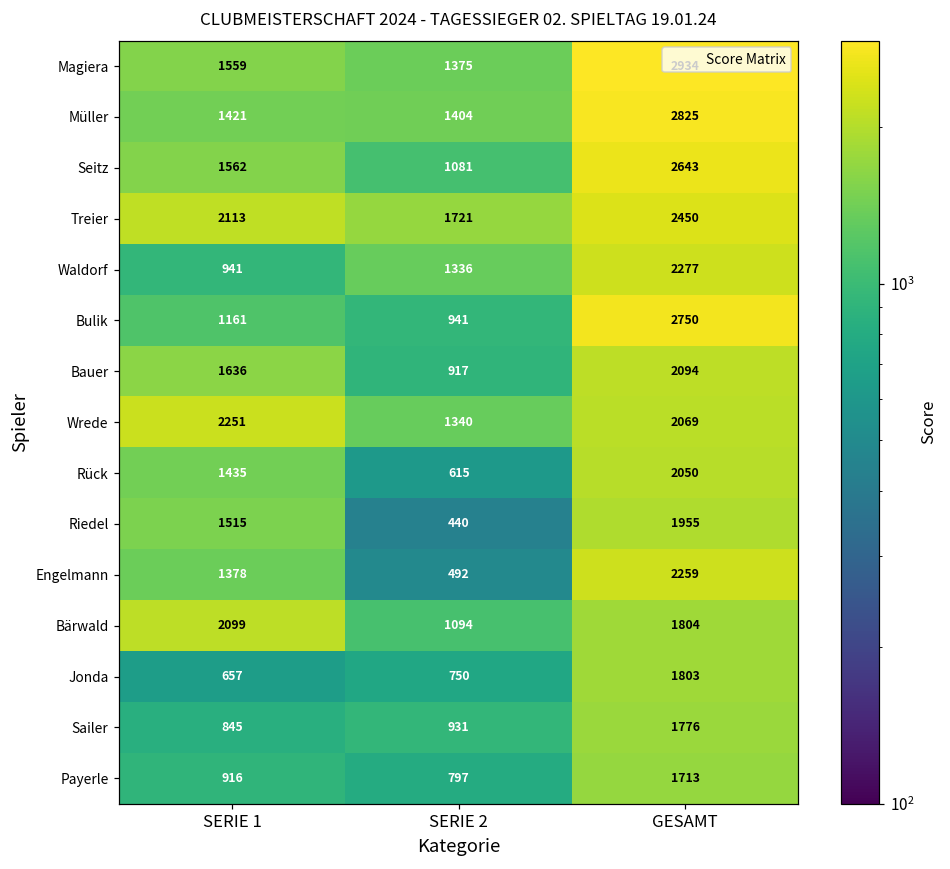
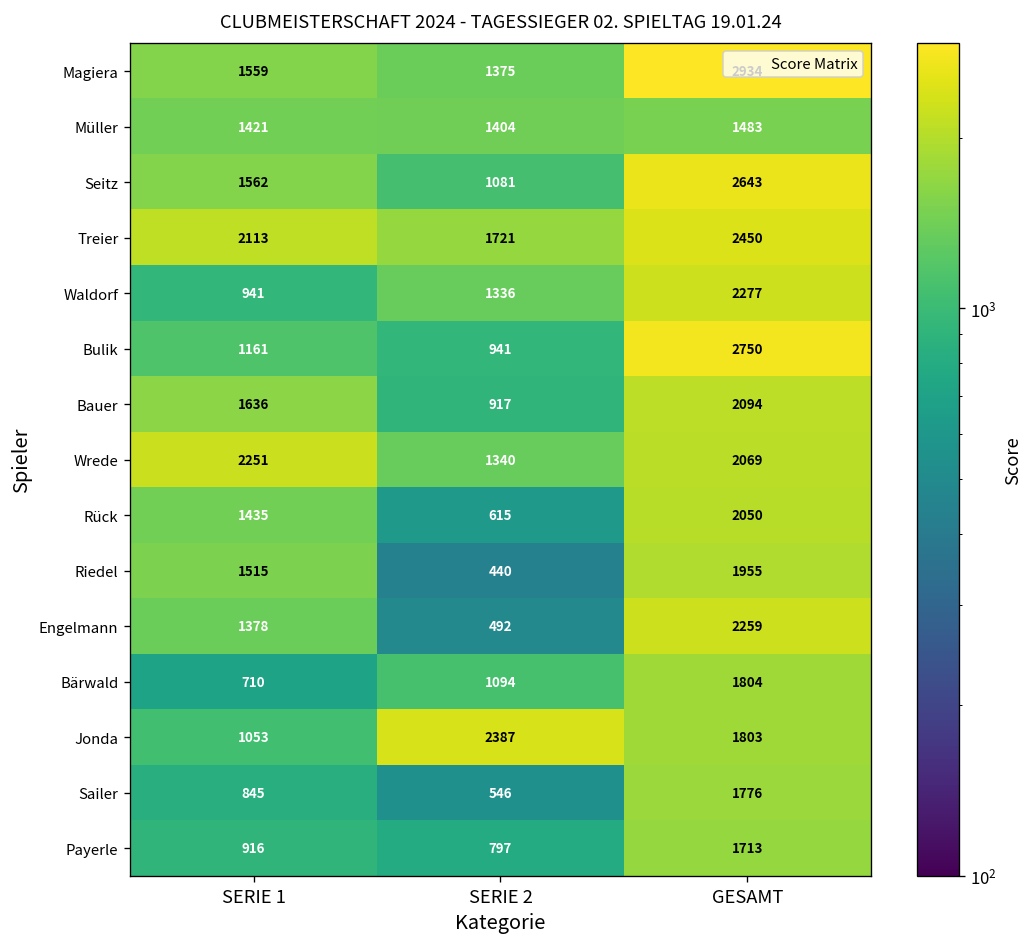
  {
    "Magiera": {
      "SERIE 1": 1559,
      "SERIE 2": 1375
    },
    "Müller": {
      "SERIE 1": 1421,
      "SERIE 2": 1404,
-     "GESAMT": 2825
+     "GESAMT": 1483
    },
    "Seitz": {
      "SERIE 1": 1562,
      "SERIE 2": 1081,
      "GESAMT": 2643
    },
    "Treier": {
      "SERIE 1": 2113,
      "SERIE 2": 1721,
      "GESAMT": 2450
    },
    "Waldorf": {
      "SERIE 1": 941,
      "SERIE 2": 1336,
      "GESAMT": 2277
    },
    "Bulik": {
      "SERIE 1": 1161,
      "SERIE 2": 941,
      "GESAMT": 2750
    },
    "Bauer": {
      "SERIE 1": 1636,
      "SERIE 2": 917,
      "GESAMT": 2094
    },
    "Wrede": {
      "SERIE 1": 2251,
      "SERIE 2": 1340,
      "GESAMT": 2069
    },
    "Rück": {
      "SERIE 1": 1435,
      "SERIE 2": 615,
      "GESAMT": 2050
    },
    "Riedel": {
      "SERIE 1": 1515,
      "SERIE 2": 440,
      "GESAMT": 1955
    },
    "Engelmann": {
      "SERIE 1": 1378,
      "SERIE 2": 492,
      "GESAMT": 2259
    },
    "Bärwald": {
-     "SERIE 1": 2099,
+     "SERIE 1": 710,
      "SERIE 2": 1094,
      "GESAMT": 1804
    },
    "Jonda": {
-     "SERIE 1": 657,
-     "SERIE 2": 750,
+     "SERIE 1": 1053,
+     "SERIE 2": 2387,
      "GESAMT": 1803
    },
    "Sailer": {
      "SERIE 1": 845,
-     "SERIE 2": 931,
+     "SERIE 2": 546,
      "GESAMT": 1776
    },
    "Payerle": {
      "SERIE 1": 916,
      "SERIE 2": 797,
      "GESAMT": 1713
    }
  }
